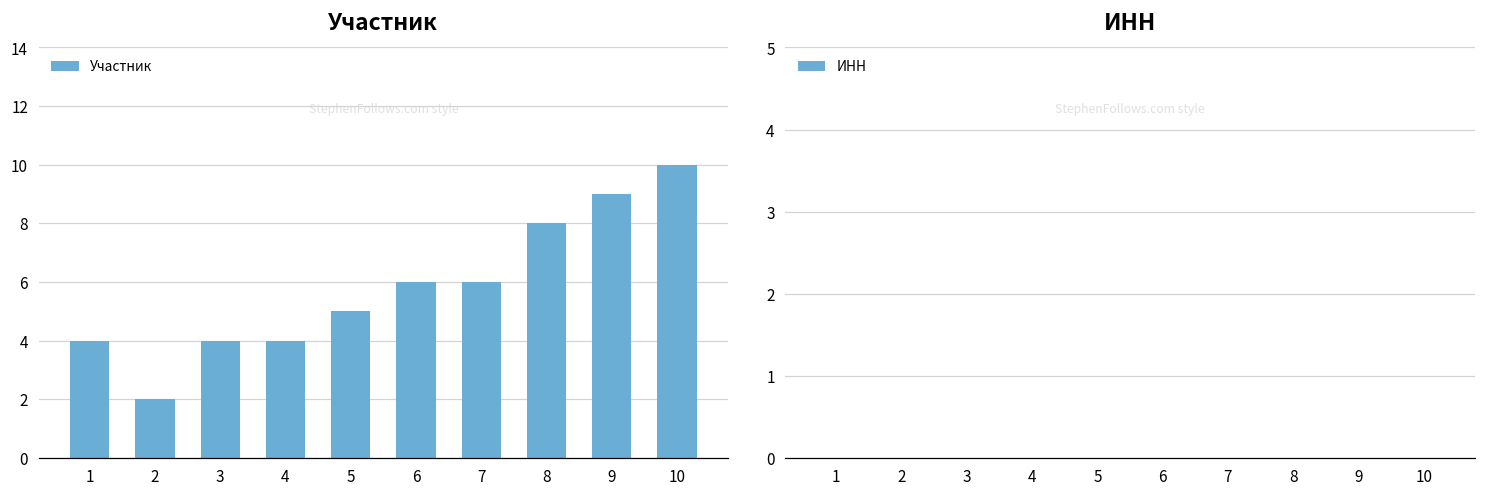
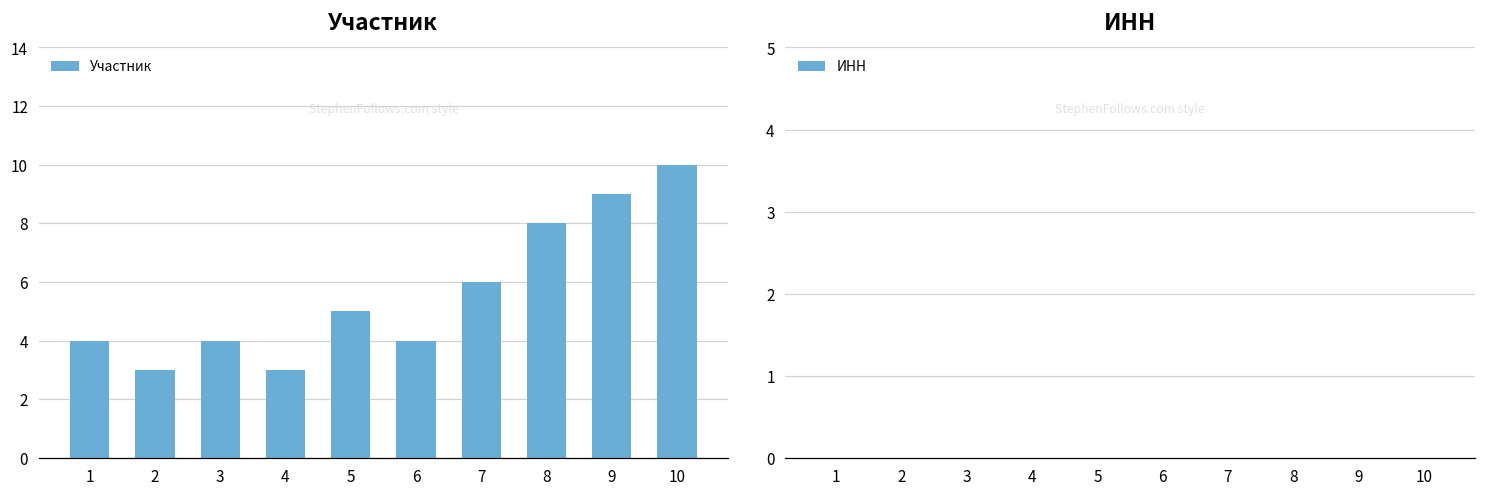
  {
    "Участник": {
      "1": 4,
-     "2": 2,
+     "2": 3,
      "3": 4,
-     "4": 4,
+     "4": 3,
      "5": 5,
-     "6": 6,
+     "6": 4,
      "7": 6,
      "8": 8,
      "9": 9,
      "10": 10
    },
    "ИНН": {
      "1": 0.0,
      "2": 0.0,
      "3": 0.0,
      "4": 0.0,
      "5": 0.0,
      "6": 0.0,
      "7": 0.0,
      "8": 0.0,
      "9": 0.0,
      "10": 0.0
    }
  }
